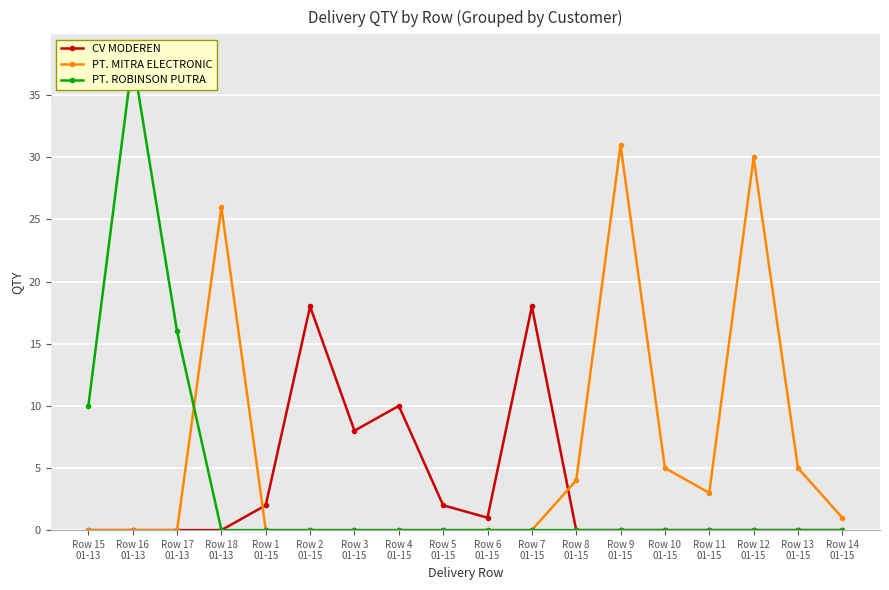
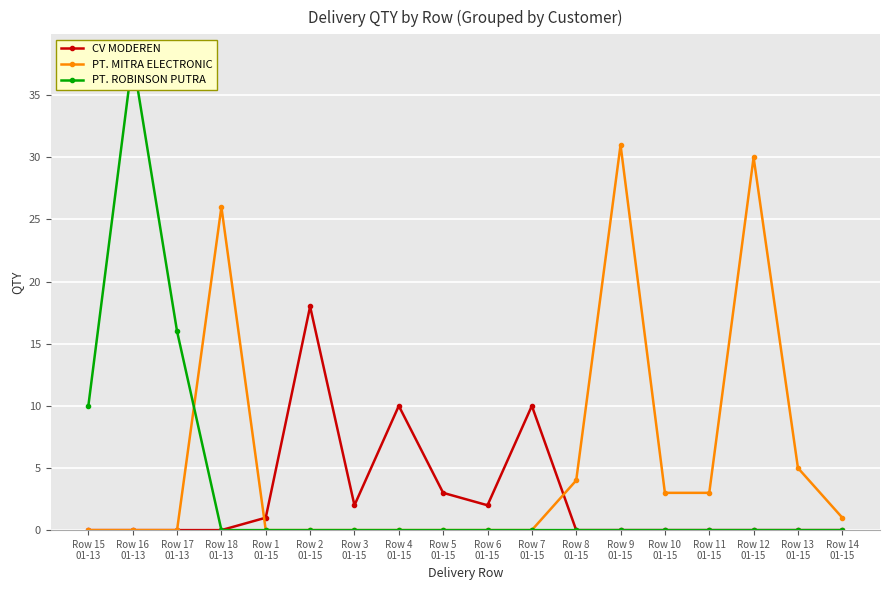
  {
    "CV MODEREN": {
-     "Row 1 01-15": 2,
+     "Row 1 01-15": 1,
      "Row 2 01-15": 18,
-     "Row 3 01-15": 8,
+     "Row 3 01-15": 2,
      "Row 4 01-15": 10,
-     "Row 5 01-15": 2,
-     "Row 6 01-15": 1,
-     "Row 7 01-15": 18
+     "Row 5 01-15": 3,
+     "Row 6 01-15": 2,
+     "Row 7 01-15": 10
    },
    "PT. MITRA ELECTRONIC": {
      "Row 18 01-13": 26,
      "Row 8 01-15": 4,
      "Row 9 01-15": 31,
-     "Row 10 01-15": 5,
+     "Row 10 01-15": 3,
      "Row 11 01-15": 3,
      "Row 12 01-15": 30,
      "Row 13 01-15": 5,
      "Row 14 01-15": 1
    },
    "PT. ROBINSON PUTRA": {
      "Row 15 01-13": 10,
      "Row 17 01-13": 16
    }
  }
